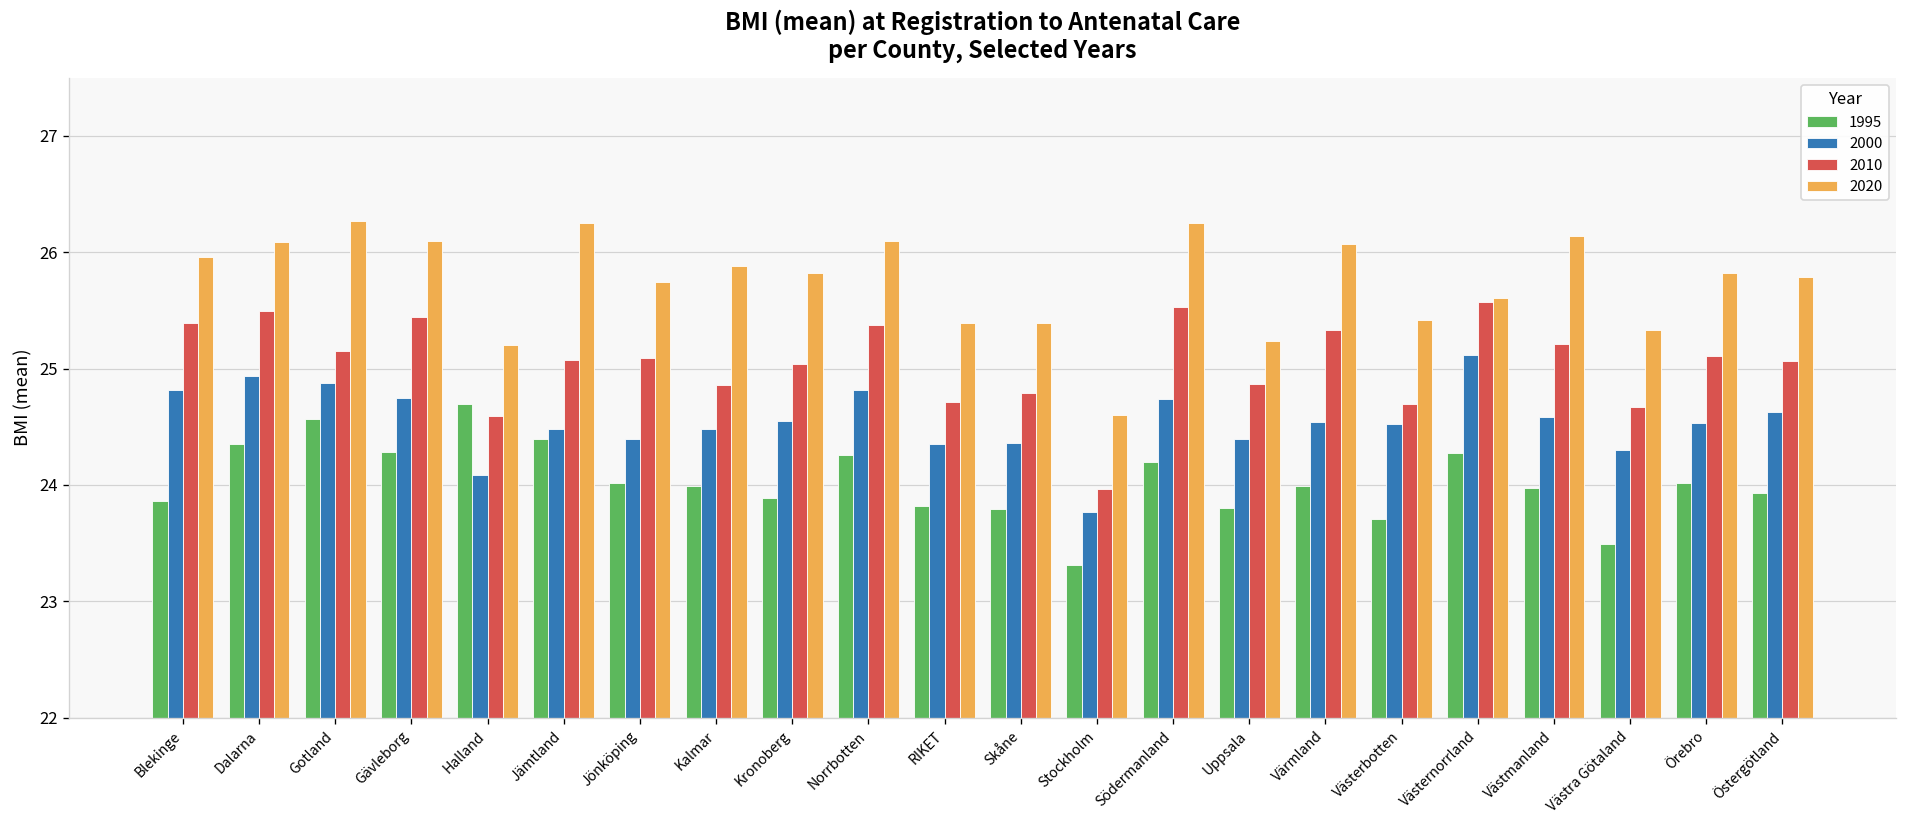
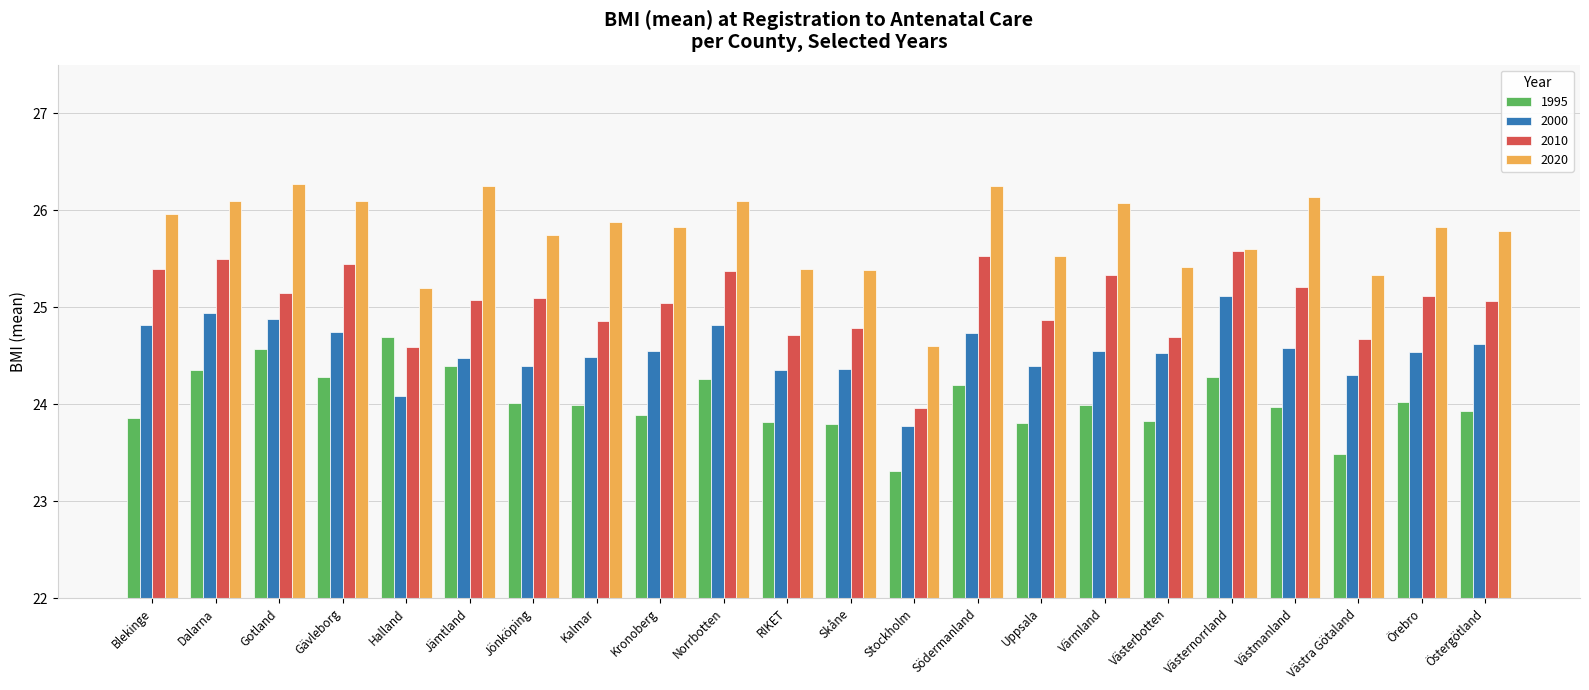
  {
    "1995": {
      "Blekinge": 23.9,
      "Dalarna": 24.4,
      "Gotland": 24.6,
      "Gävleborg": 24.3,
      "Halland": 24.7,
      "Jämtland": 24.4,
      "Jönköping": 24.0,
      "Kalmar": 24.0,
      "Kronoberg": 23.9,
      "Norrbotten": 24.3,
      "RIKET": 23.8,
      "Skåne": 23.8,
      "Stockholm": 23.3,
      "Södermanland": 24.2,
      "Uppsala": 23.8,
      "Värmland": 24.0,
-     "Västerbotten": 23.7,
+     "Västerbotten": 23.8,
      "Västernorrland": 24.3,
      "Västmanland": 24.0,
      "Västra Götaland": 23.5,
      "Örebro": 24.0,
      "Östergötland": 23.9
    },
    "2000": {
      "Blekinge": 24.8,
      "Dalarna": 24.9,
      "Gotland": 24.9,
      "Gävleborg": 24.7,
      "Halland": 24.1,
      "Jämtland": 24.5,
      "Jönköping": 24.4,
      "Kalmar": 24.5,
      "Kronoberg": 24.6,
      "Norrbotten": 24.8,
      "RIKET": 24.3,
      "Skåne": 24.4,
      "Stockholm": 23.8,
      "Södermanland": 24.7,
      "Uppsala": 24.4,
      "Värmland": 24.5,
      "Västerbotten": 24.5,
      "Västernorrland": 25.1,
      "Västmanland": 24.6,
      "Västra Götaland": 24.3,
      "Örebro": 24.5,
      "Östergötland": 24.6
    },
    "2010": {
      "Blekinge": 25.4,
      "Dalarna": 25.5,
      "Gotland": 25.1,
      "Gävleborg": 25.4,
      "Halland": 24.6,
      "Jämtland": 25.1,
      "Jönköping": 25.1,
      "Kalmar": 24.9,
      "Kronoberg": 25.0,
      "Norrbotten": 25.4,
      "RIKET": 24.7,
      "Skåne": 24.8,
      "Stockholm": 24.0,
      "Södermanland": 25.5,
      "Uppsala": 24.9,
      "Värmland": 25.3,
      "Västerbotten": 24.7,
      "Västernorrland": 25.6,
      "Västmanland": 25.2,
      "Västra Götaland": 24.7,
      "Örebro": 25.1,
      "Östergötland": 25.1
    },
    "2020": {
      "Blekinge": 26.0,
      "Dalarna": 26.1,
      "Gotland": 26.3,
      "Gävleborg": 26.1,
      "Halland": 25.2,
      "Jämtland": 26.2,
      "Jönköping": 25.7,
      "Kalmar": 25.9,
      "Kronoberg": 25.8,
      "Norrbotten": 26.1,
      "RIKET": 25.4,
      "Skåne": 25.4,
      "Stockholm": 24.6,
      "Södermanland": 26.2,
-     "Uppsala": 25.2,
+     "Uppsala": 25.5,
      "Värmland": 26.1,
      "Västerbotten": 25.4,
      "Västernorrland": 25.6,
      "Västmanland": 26.1,
      "Västra Götaland": 25.3,
      "Örebro": 25.8,
      "Östergötland": 25.8
    }
  }
